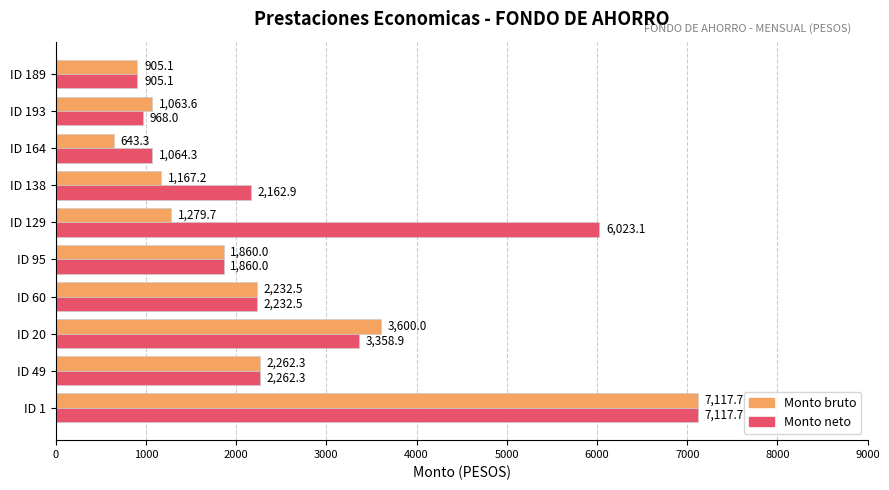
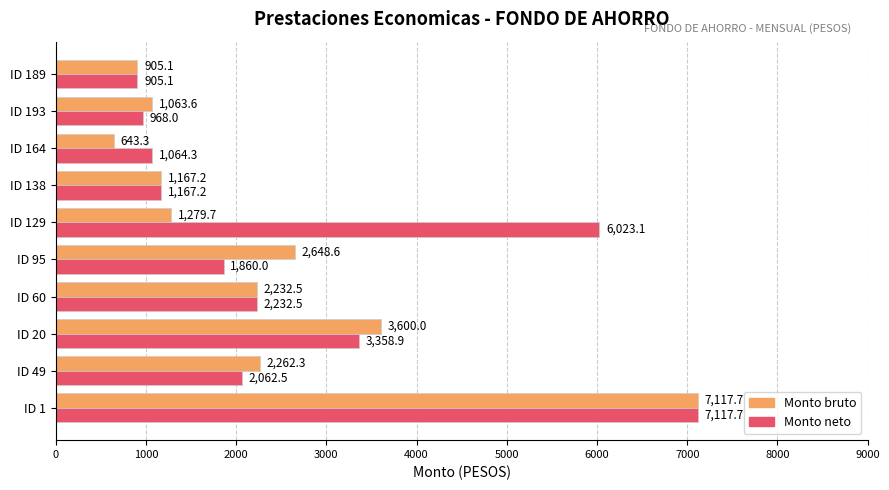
  {
    "Monto bruto": {
      "ID 189": "905.1",
      "ID 193": "1,063.6",
      "ID 164": "643.3",
      "ID 138": "1,167.2",
      "ID 129": "1,279.7",
-     "ID 95": "1,860.0",
+     "ID 95": "2,648.6",
      "ID 60": "2,232.5",
      "ID 20": "3,600.0",
      "ID 49": "2,262.3",
      "ID 1": "7,117.7"
    },
    "Monto neto": {
      "ID 189": "905.1",
      "ID 193": "968.0",
      "ID 164": "1,064.3",
-     "ID 138": "2,162.9",
+     "ID 138": "1,167.2",
      "ID 129": "6,023.1",
      "ID 95": "1,860.0",
      "ID 60": "2,232.5",
      "ID 20": "3,358.9",
-     "ID 49": "2,262.3",
+     "ID 49": "2,062.5",
      "ID 1": "7,117.7"
    }
  }
